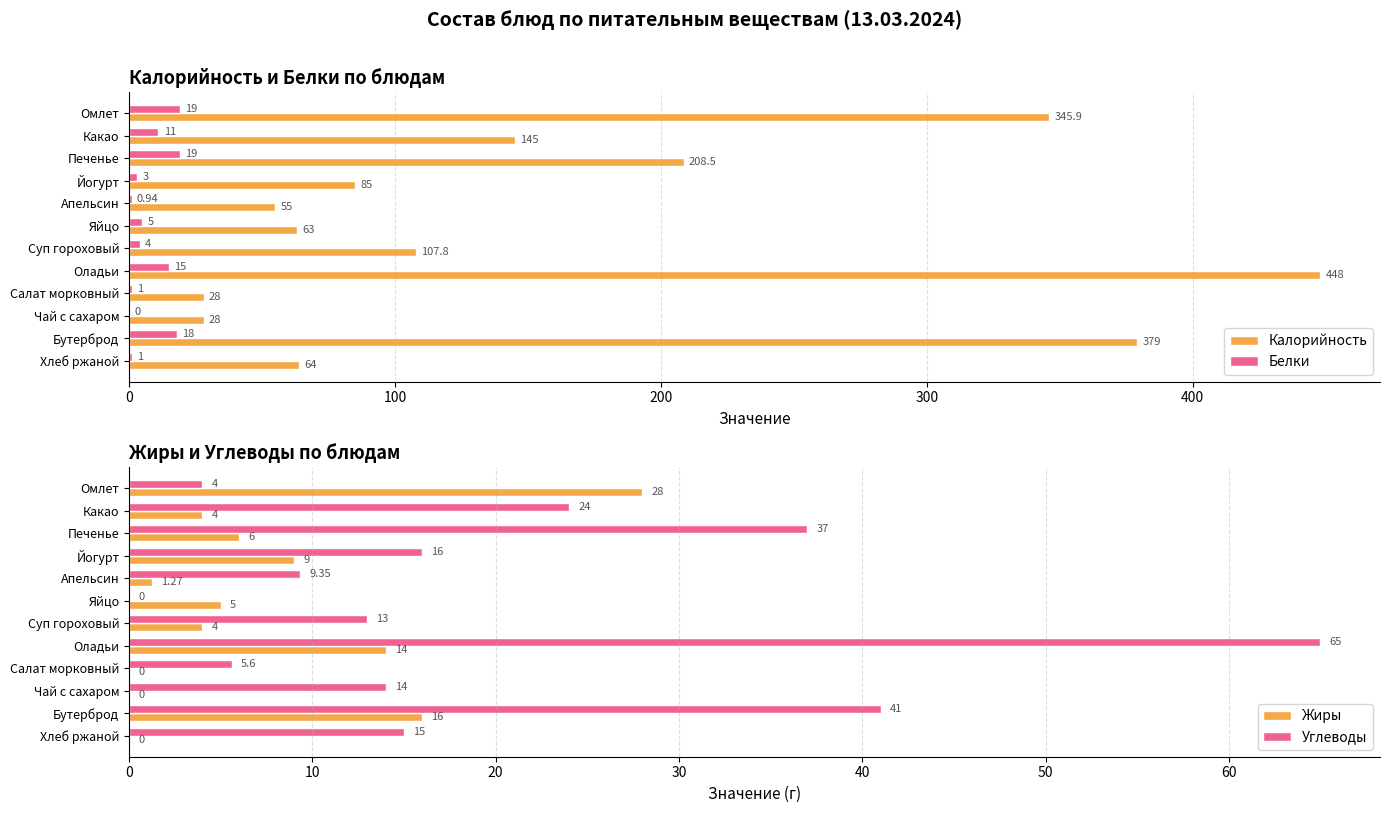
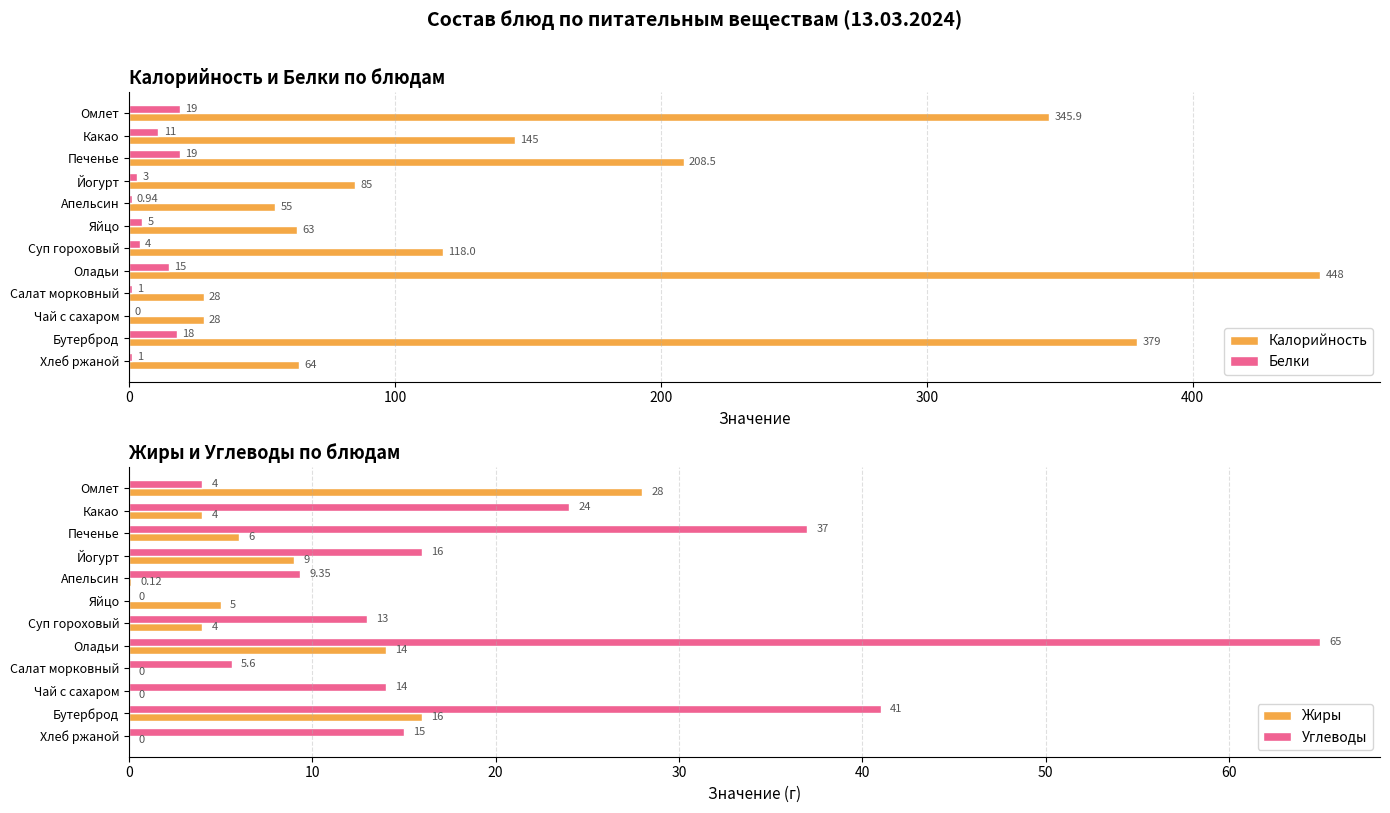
  {
    "Калорийность и Белки по блюдам": {
      "Калорийность": {
        "Омлет": 345.9,
        "Какао": 145,
        "Печенье": 208.5,
        "Йогурт": 85,
        "Апельсин": 55,
        "Яйцо": 63,
-       "Суп гороховый": 107.8,
+       "Суп гороховый": 118.0,
        "Оладьи": 448,
        "Салат морковный": 28,
        "Чай с сахаром": 28,
        "Бутерброд": 379,
        "Хлеб ржаной": 64
      },
      "Белки": {
        "Омлет": 19,
        "Какао": 11,
        "Печенье": 19,
        "Йогурт": 3,
        "Апельсин": 0.94,
        "Яйцо": 5,
        "Суп гороховый": 4,
        "Оладьи": 15,
        "Салат морковный": 1,
        "Чай с сахаром": 0,
        "Бутерброд": 18,
        "Хлеб ржаной": 1
      }
    },
    "Жиры и Углеводы по блюдам": {
      "Жиры": {
        "Омлет": 28,
        "Какао": 4,
        "Печенье": 6,
        "Йогурт": 9,
-       "Апельсин": 1.27,
+       "Апельсин": 0.12,
        "Яйцо": 5,
        "Суп гороховый": 4,
        "Оладьи": 14,
        "Салат морковный": 0,
        "Чай с сахаром": 0,
        "Бутерброд": 16,
        "Хлеб ржаной": 0
      },
      "Углеводы": {
        "Омлет": 4,
        "Какао": 24,
        "Печенье": 37,
        "Йогурт": 16,
        "Апельсин": 9.35,
        "Яйцо": 0,
        "Суп гороховый": 13,
        "Оладьи": 65,
        "Салат морковный": 5.6,
        "Чай с сахаром": 14,
        "Бутерброд": 41,
        "Хлеб ржаной": 15
      }
    }
  }
